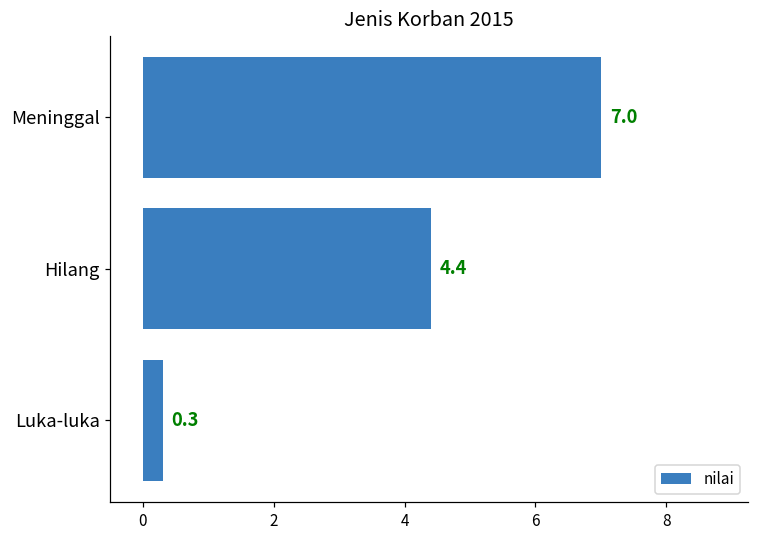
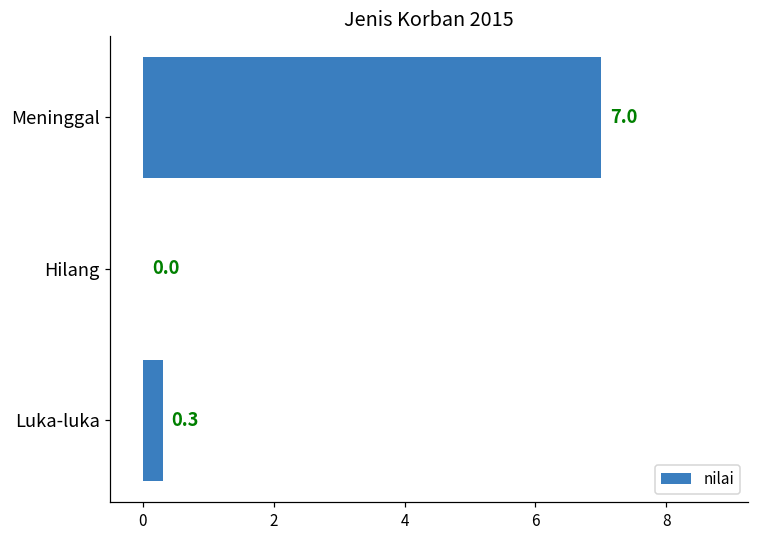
  {
    "Meninggal": 7.0,
-   "Hilang": 4.4,
+   "Hilang": 0.0,
    "Luka-luka": 0.3
  }
